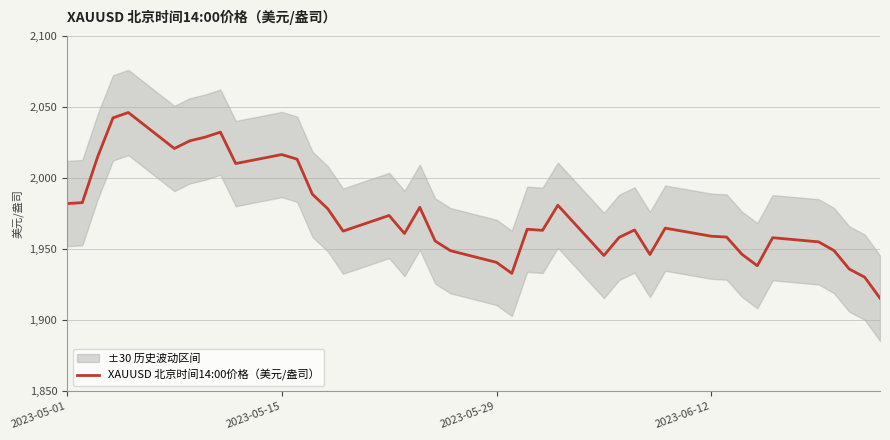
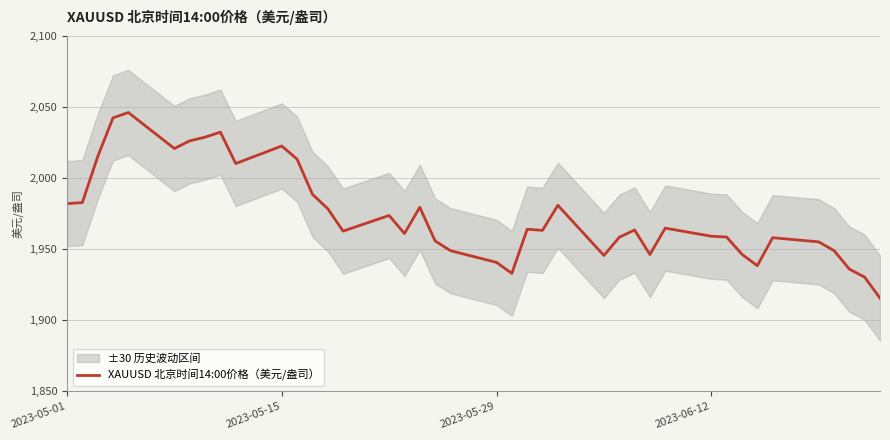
  {
    "XAUUSD 北京时间14:00价格（美元/盎司）": {
      "2023-05-01": "1,982",
-     "2023-05-15": "2,017",
+     "2023-05-15": "2,023",
      "2023-05-29": "1,941",
      "2023-06-12": "1,959"
    }
  }
